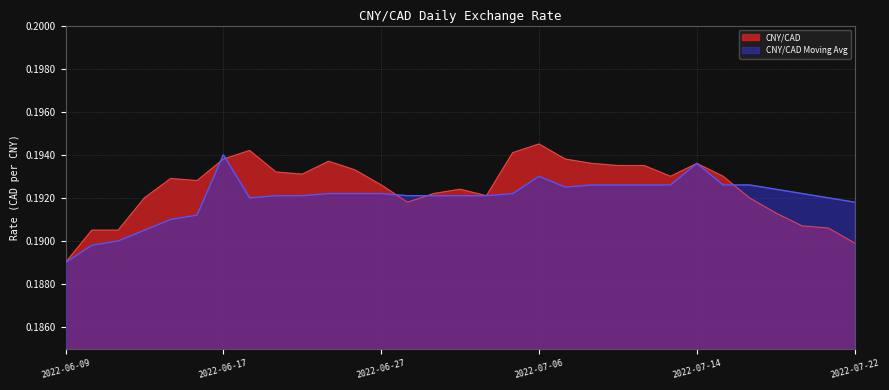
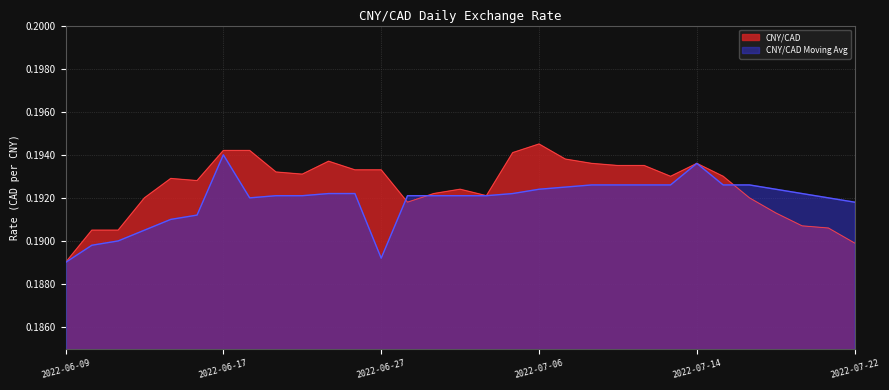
  {
    "CNY/CAD": {
-     "2022-06-17": 0.1938,
-     "2022-06-27": 0.1926,
+     "2022-06-17": 0.1942,
+     "2022-06-27": 0.1933,
      "2022-07-06": 0.1945,
      "2022-07-22": 0.1899
    },
    "CNY/CAD Moving Avg": {
      "2022-06-17": 0.1940,
-     "2022-06-27": 0.1922,
-     "2022-07-06": 0.1930,
+     "2022-06-27": 0.1892,
+     "2022-07-06": 0.1924,
      "2022-07-22": 0.1918
    }
  }
